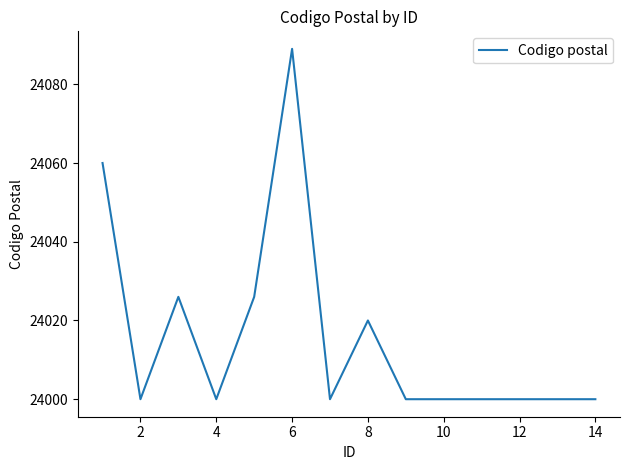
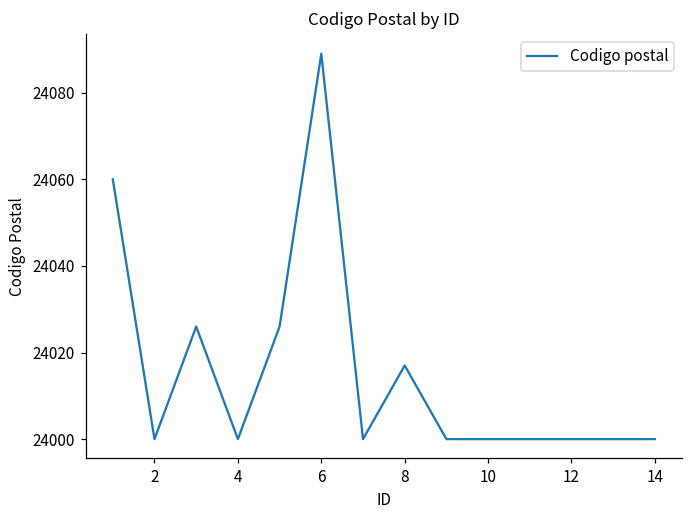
  {
    "2": 24000,
    "4": 24000,
    "6": 24089,
-   "8": 24020,
+   "8": 24017,
    "10": 24000,
    "12": 24000,
    "14": 24000
  }
